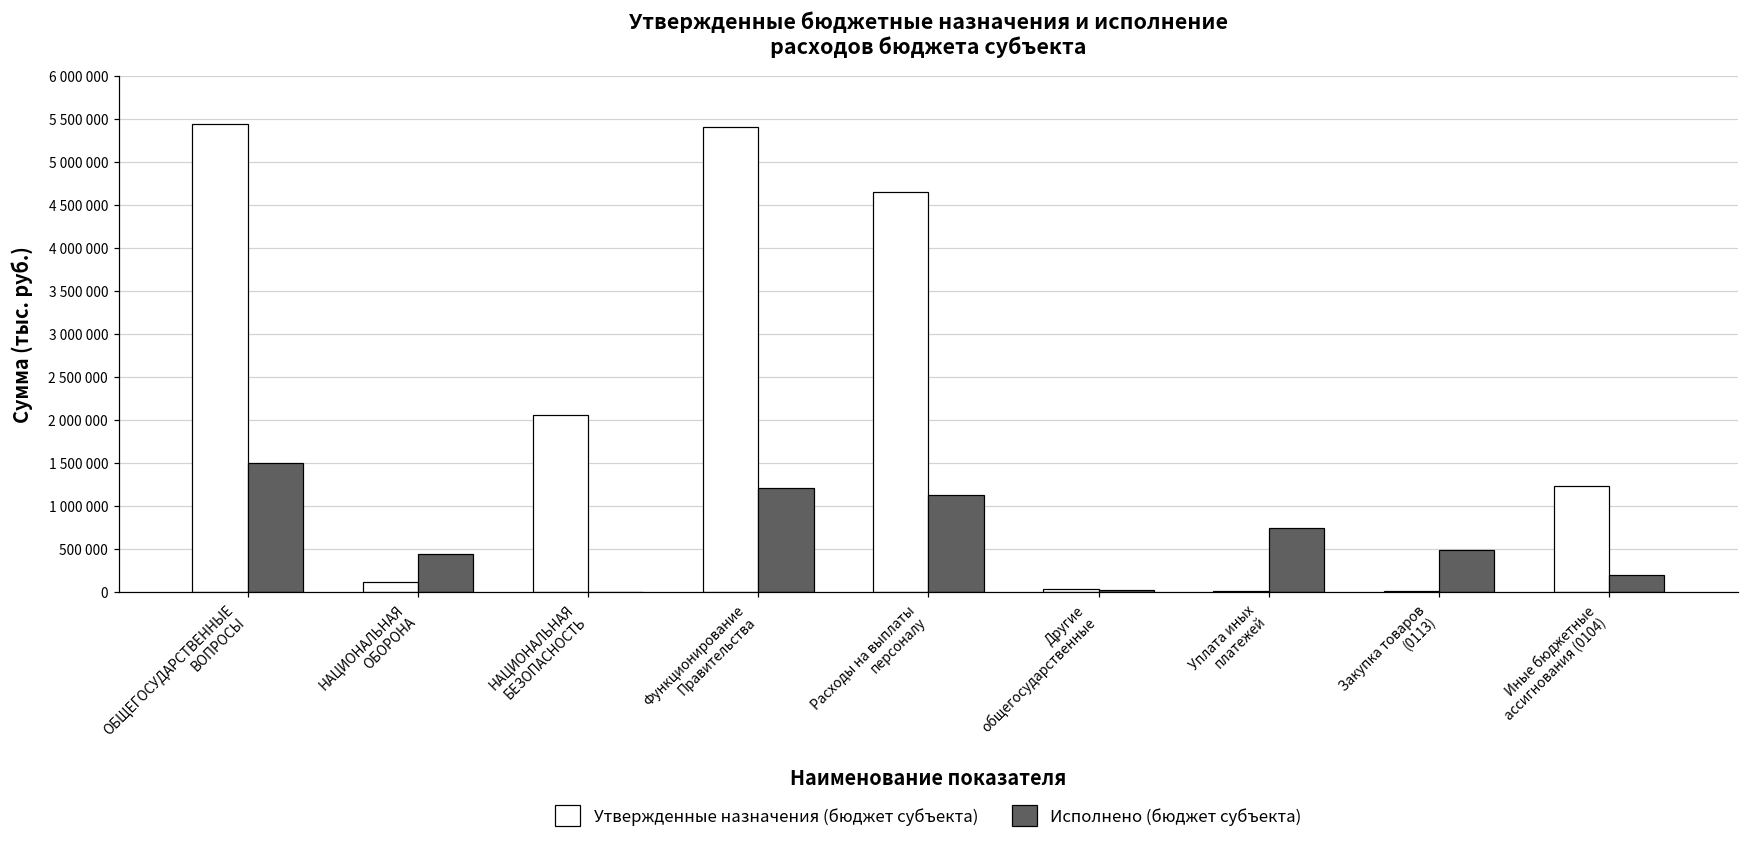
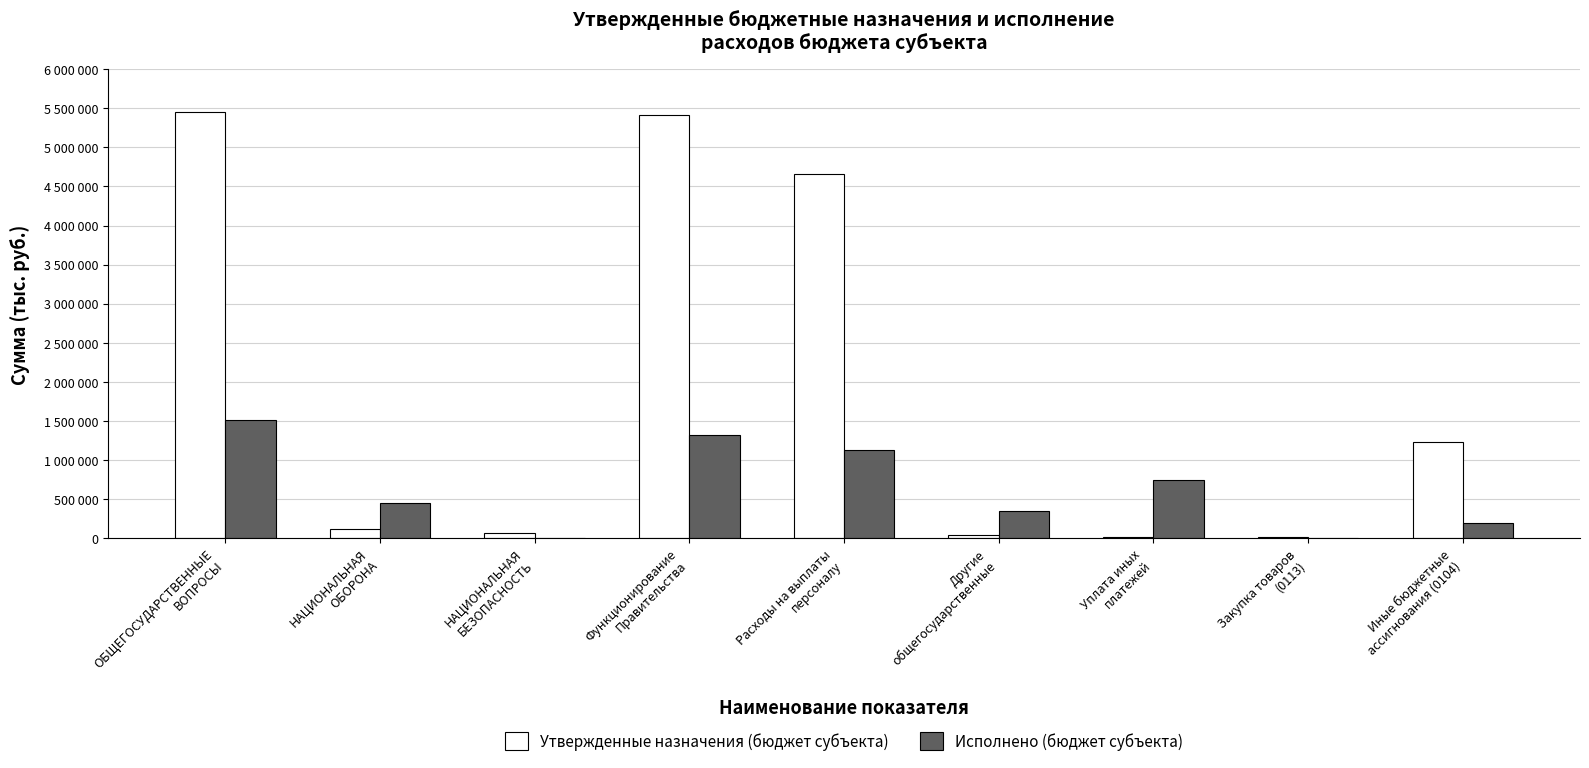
  {
    "Утвержденные назначения (бюджет субъекта)": {
      "ОБЩЕГОСУДАРСТВЕННЫЕ ВОПРОСЫ": 5500000,
      "НАЦИОНАЛЬНАЯ ОБОРОНА": 100000,
-     "НАЦИОНАЛЬНАЯ БЕЗОПАСНОСТЬ": 2100000,
+     "НАЦИОНАЛЬНАЯ БЕЗОПАСНОСТЬ": 100000,
      "Функционирование Правительства": 5400000,
      "Расходы на выплаты персоналу": 4700000,
      "Другие общегосударственные": 0,
      "Иные бюджетные ассигнования (0104)": 1200000
    },
    "Исполнено (бюджет субъекта)": {
      "ОБЩЕГОСУДАРСТВЕННЫЕ ВОПРОСЫ": 1500000,
      "НАЦИОНАЛЬНАЯ ОБОРОНА": 400000,
      "НАЦИОНАЛЬНАЯ БЕЗОПАСНОСТЬ": 0,
-     "Функционирование Правительства": 1200000,
+     "Функционирование Правительства": 1300000,
      "Расходы на выплаты персоналу": 1100000,
-     "Другие общегосударственные": 0,
+     "Другие общегосударственные": 300000,
      "Уплата иных платежей": 700000,
-     "Закупка товаров (0113)": 500000,
+     "Закупка товаров (0113)": 0,
      "Иные бюджетные ассигнования (0104)": 200000
    }
  }
